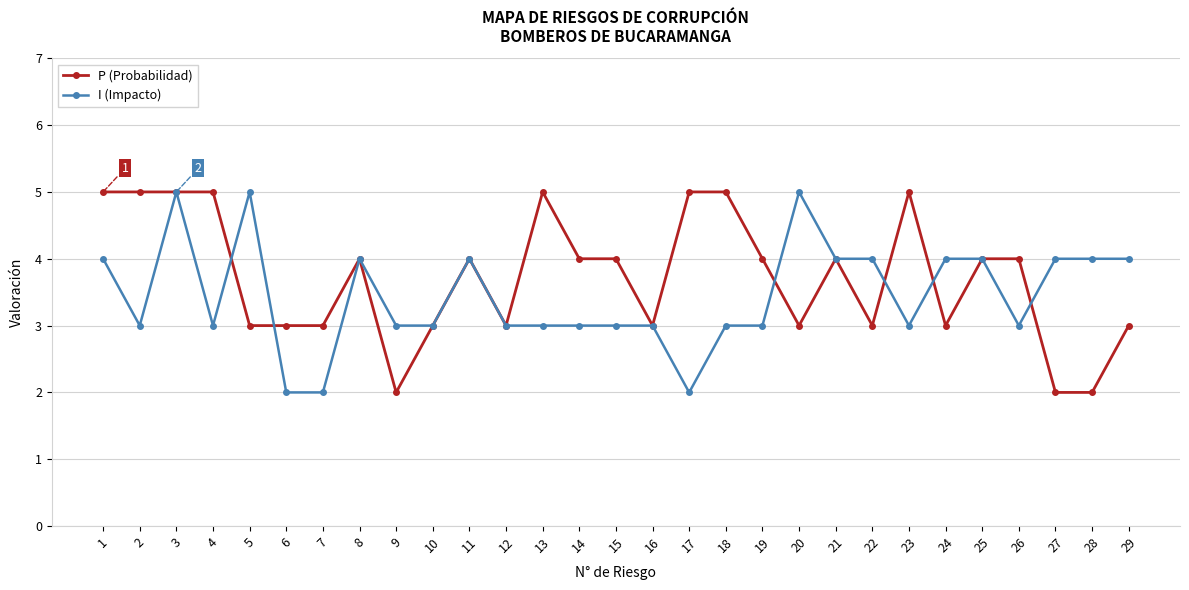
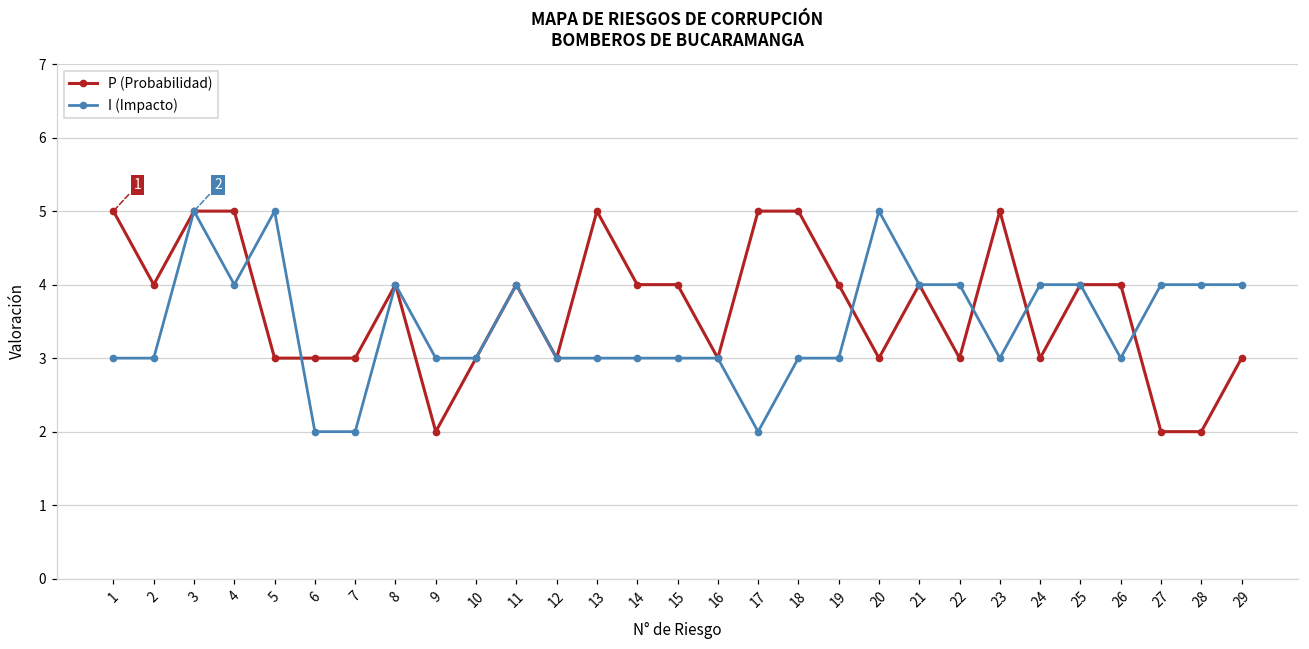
  {
    "P (Probabilidad)": {
      "1": 5,
-     "2": 5,
+     "2": 4,
      "4": 5,
      "5": 3,
      "6": 3,
      "7": 3,
      "9": 2,
      "13": 5,
      "14": 4,
      "15": 4,
      "17": 5,
      "18": 5,
      "19": 4,
      "20": 3,
      "22": 3,
      "23": 5,
      "24": 3,
      "26": 4,
      "27": 2,
      "28": 2,
      "29": 3
    },
    "I (Impacto)": {
-     "1": 4,
+     "1": 3,
      "2": 3,
-     "4": 3,
+     "4": 4,
      "5": 5,
      "6": 2,
      "7": 2,
      "9": 3,
      "13": 3,
      "14": 3,
      "15": 3,
      "17": 2,
      "18": 3,
      "19": 3,
      "20": 5,
      "22": 4,
      "23": 3,
      "24": 4,
      "26": 3,
      "27": 4,
      "28": 4,
      "29": 4
    }
  }
